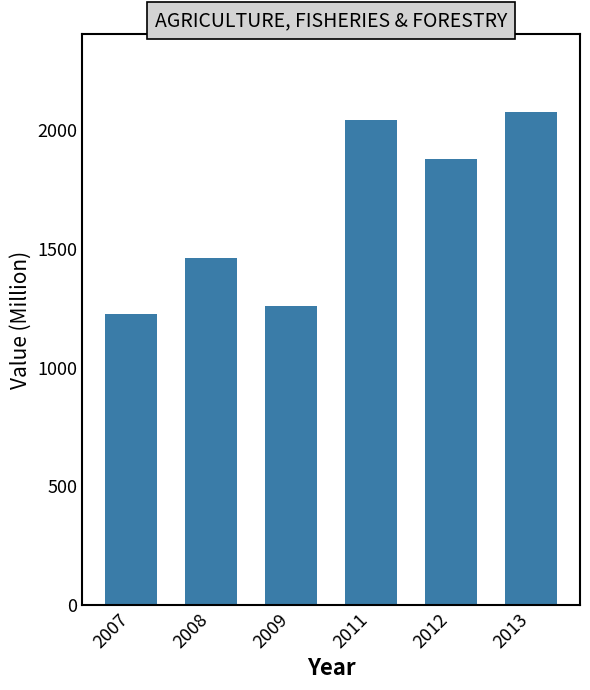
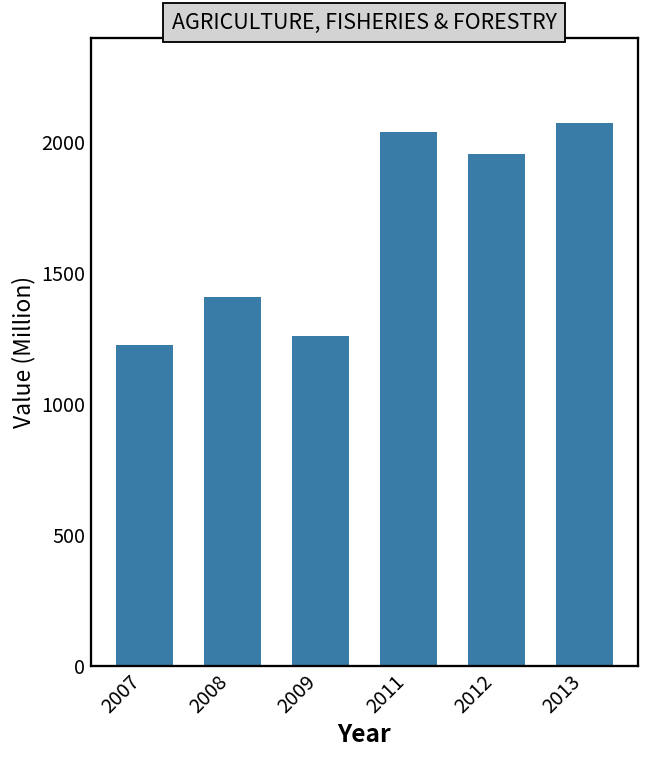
  {
    "2007": 1230,
-   "2008": 1460,
+   "2008": 1410,
    "2009": 1260,
    "2011": 2040,
-   "2012": 1880,
+   "2012": 1960,
    "2013": 2070
  }
